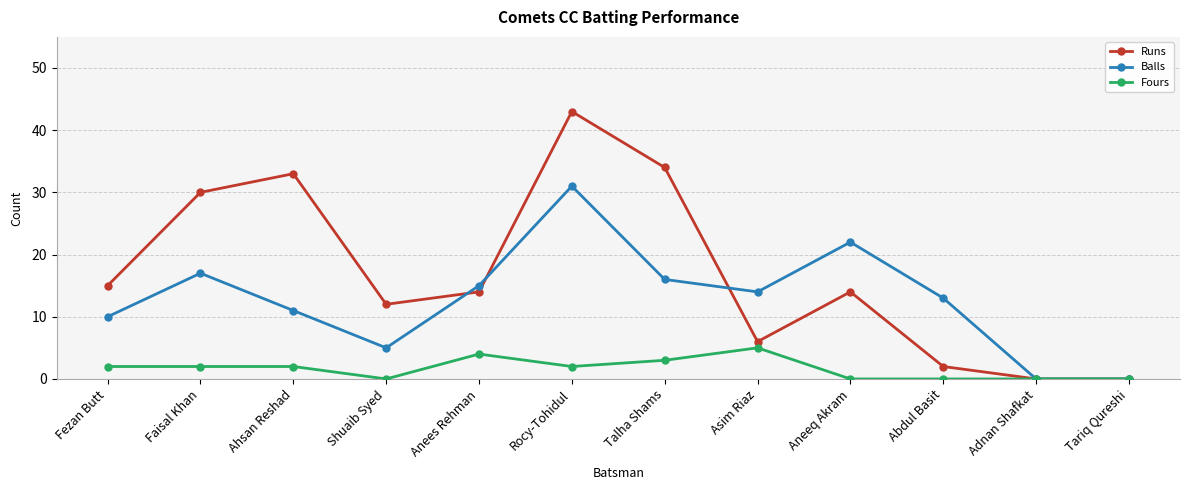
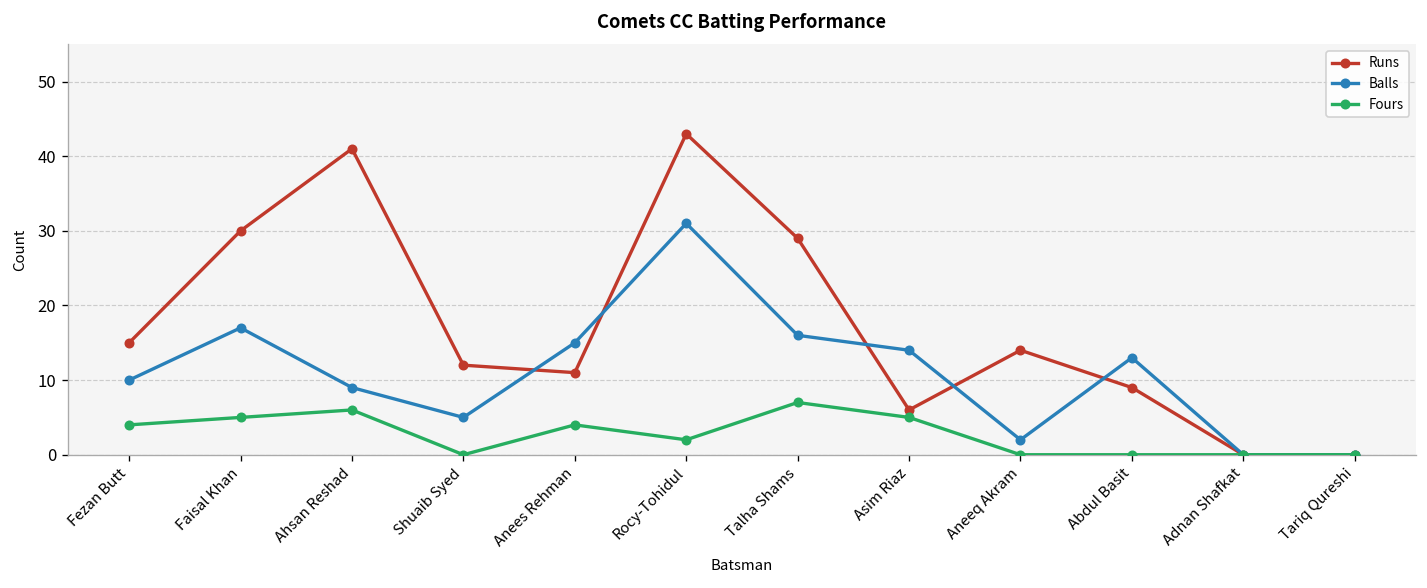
  {
    "Runs": {
      "Fezan Butt": 15,
      "Faisal Khan": 30,
-     "Ahsan Reshad": 33,
+     "Ahsan Reshad": 41,
      "Shuaib Syed": 12,
-     "Anees Rehman": 14,
+     "Anees Rehman": 11,
      "Rocy-Tohidul": 43,
-     "Talha Shams": 34,
+     "Talha Shams": 29,
      "Asim Riaz": 6,
      "Aneeq Akram": 14,
-     "Abdul Basit": 2
+     "Abdul Basit": 9
    },
    "Balls": {
      "Fezan Butt": 10,
      "Faisal Khan": 17,
-     "Ahsan Reshad": 11,
+     "Ahsan Reshad": 9,
      "Shuaib Syed": 5,
      "Anees Rehman": 15,
      "Rocy-Tohidul": 31,
      "Talha Shams": 16,
      "Asim Riaz": 14,
-     "Aneeq Akram": 22,
+     "Aneeq Akram": 2,
      "Abdul Basit": 13
    },
    "Fours": {
-     "Fezan Butt": 2,
-     "Faisal Khan": 2,
-     "Ahsan Reshad": 2,
+     "Fezan Butt": 4,
+     "Faisal Khan": 5,
+     "Ahsan Reshad": 6,
      "Shuaib Syed": 0,
      "Anees Rehman": 4,
      "Rocy-Tohidul": 2,
-     "Talha Shams": 3,
+     "Talha Shams": 7,
      "Asim Riaz": 5,
      "Aneeq Akram": 0,
      "Abdul Basit": 0
    }
  }
